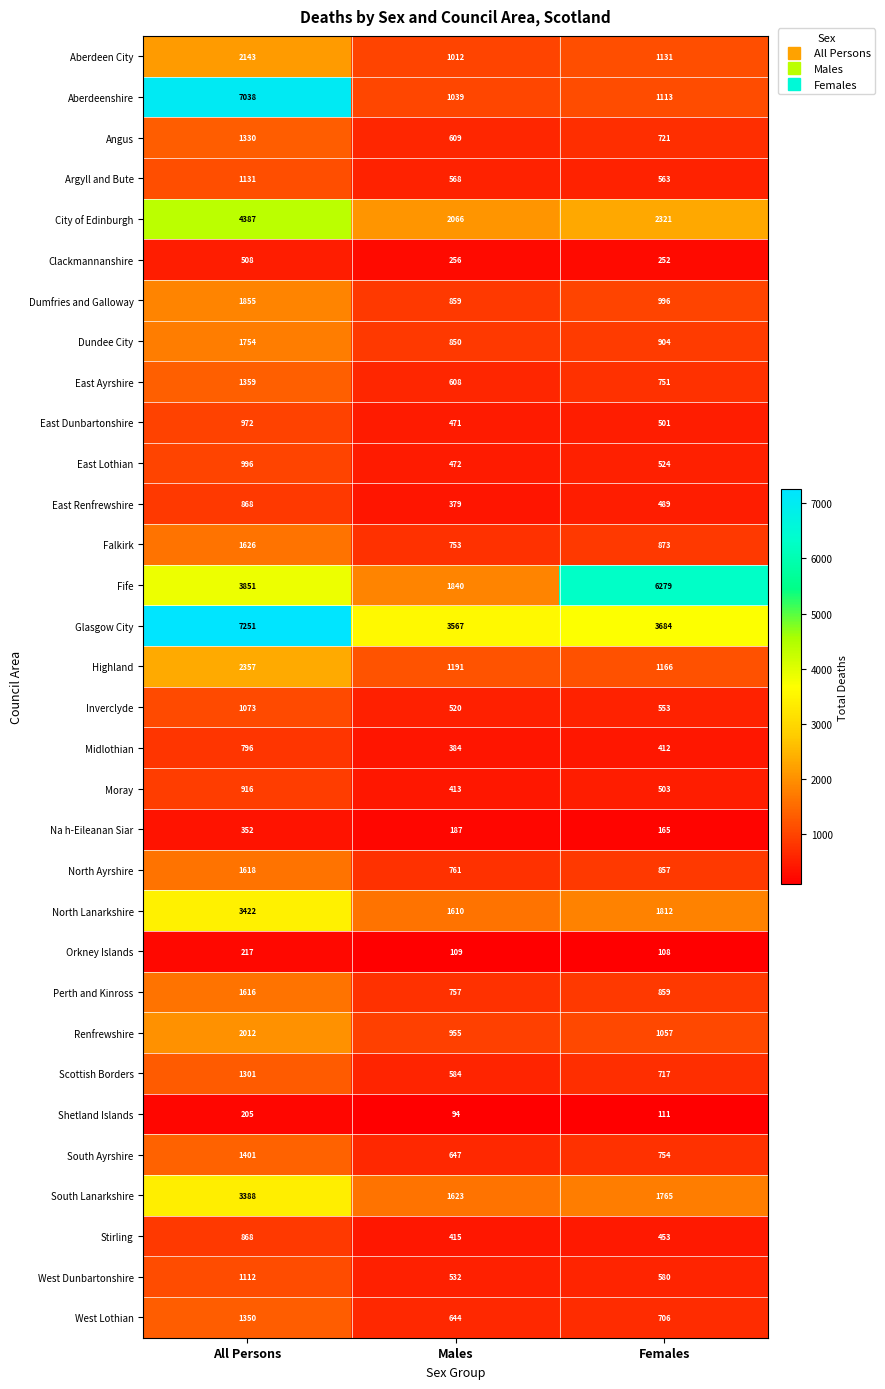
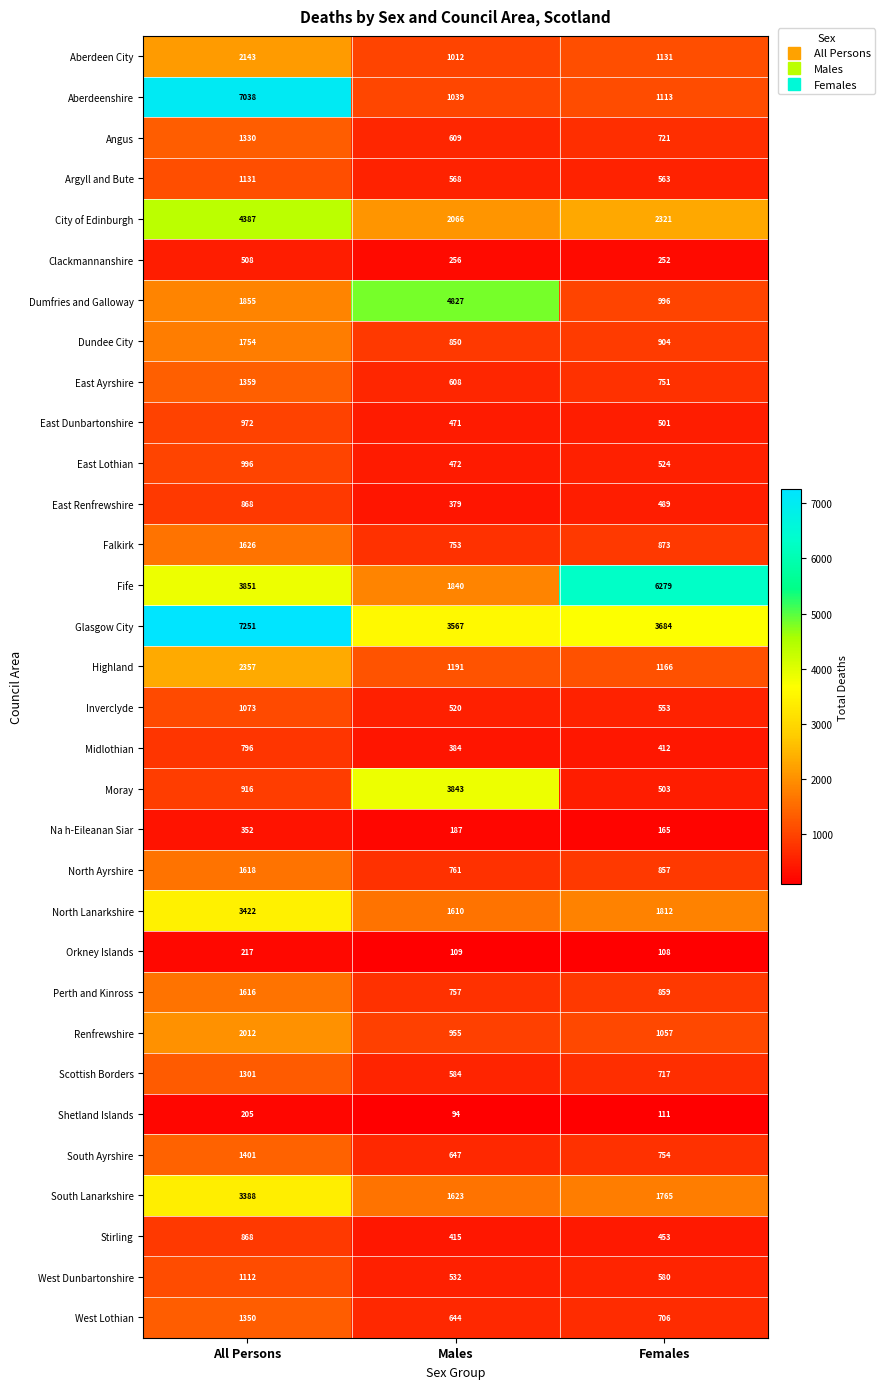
  {
    "Aberdeen City": {
      "All Persons": 2143,
      "Males": 1012,
      "Females": 1131
    },
    "Aberdeenshire": {
      "All Persons": 7038,
      "Males": 1039,
      "Females": 1113
    },
    "Angus": {
      "All Persons": 1330,
      "Males": 609,
      "Females": 721
    },
    "Argyll and Bute": {
      "All Persons": 1131,
      "Males": 568,
      "Females": 563
    },
    "City of Edinburgh": {
      "All Persons": 4387,
      "Males": 2066,
      "Females": 2321
    },
    "Clackmannanshire": {
      "All Persons": 508,
      "Males": 256,
      "Females": 252
    },
    "Dumfries and Galloway": {
      "All Persons": 1855,
-     "Males": 859,
+     "Males": 4827,
      "Females": 996
    },
    "Dundee City": {
      "All Persons": 1754,
      "Males": 850,
      "Females": 904
    },
    "East Ayrshire": {
      "All Persons": 1359,
      "Males": 608,
      "Females": 751
    },
    "East Dunbartonshire": {
      "All Persons": 972,
      "Males": 471,
      "Females": 501
    },
    "East Lothian": {
      "All Persons": 996,
      "Males": 472,
      "Females": 524
    },
    "East Renfrewshire": {
      "All Persons": 868,
      "Males": 379,
      "Females": 489
    },
    "Falkirk": {
      "All Persons": 1626,
      "Males": 753,
      "Females": 873
    },
    "Fife": {
      "All Persons": 3851,
      "Males": 1840,
      "Females": 6279
    },
    "Glasgow City": {
      "All Persons": 7251,
      "Males": 3567,
      "Females": 3684
    },
    "Highland": {
      "All Persons": 2357,
      "Males": 1191,
      "Females": 1166
    },
    "Inverclyde": {
      "All Persons": 1073,
      "Males": 520,
      "Females": 553
    },
    "Midlothian": {
      "All Persons": 796,
      "Males": 384,
      "Females": 412
    },
    "Moray": {
      "All Persons": 916,
-     "Males": 413,
+     "Males": 3843,
      "Females": 503
    },
    "Na h-Eileanan Siar": {
      "All Persons": 352,
      "Males": 187,
      "Females": 165
    },
    "North Ayrshire": {
      "All Persons": 1618,
      "Males": 761,
      "Females": 857
    },
    "North Lanarkshire": {
      "All Persons": 3422,
      "Males": 1610,
      "Females": 1812
    },
    "Orkney Islands": {
      "All Persons": 217,
      "Males": 109,
      "Females": 108
    },
    "Perth and Kinross": {
      "All Persons": 1616,
      "Males": 757,
      "Females": 859
    },
    "Renfrewshire": {
      "All Persons": 2012,
      "Males": 955,
      "Females": 1057
    },
    "Scottish Borders": {
      "All Persons": 1301,
      "Males": 584,
      "Females": 717
    },
    "Shetland Islands": {
      "All Persons": 205,
      "Males": 94,
      "Females": 111
    },
    "South Ayrshire": {
      "All Persons": 1401,
      "Males": 647,
      "Females": 754
    },
    "South Lanarkshire": {
      "All Persons": 3388,
      "Males": 1623,
      "Females": 1765
    },
    "Stirling": {
      "All Persons": 868,
      "Males": 415,
      "Females": 453
    },
    "West Dunbartonshire": {
      "All Persons": 1112,
      "Males": 532,
      "Females": 580
    },
    "West Lothian": {
      "All Persons": 1350,
      "Males": 644,
      "Females": 706
    }
  }
